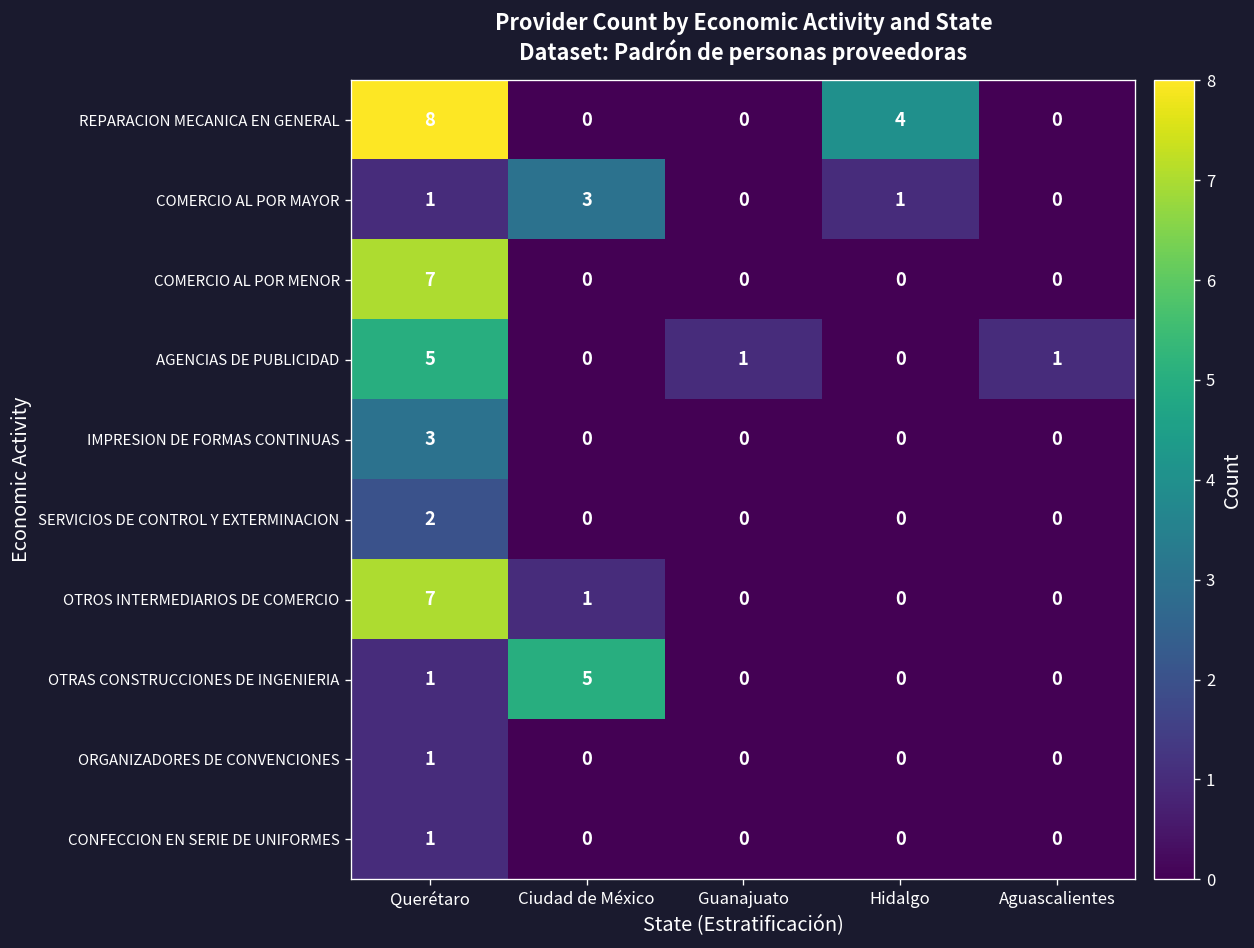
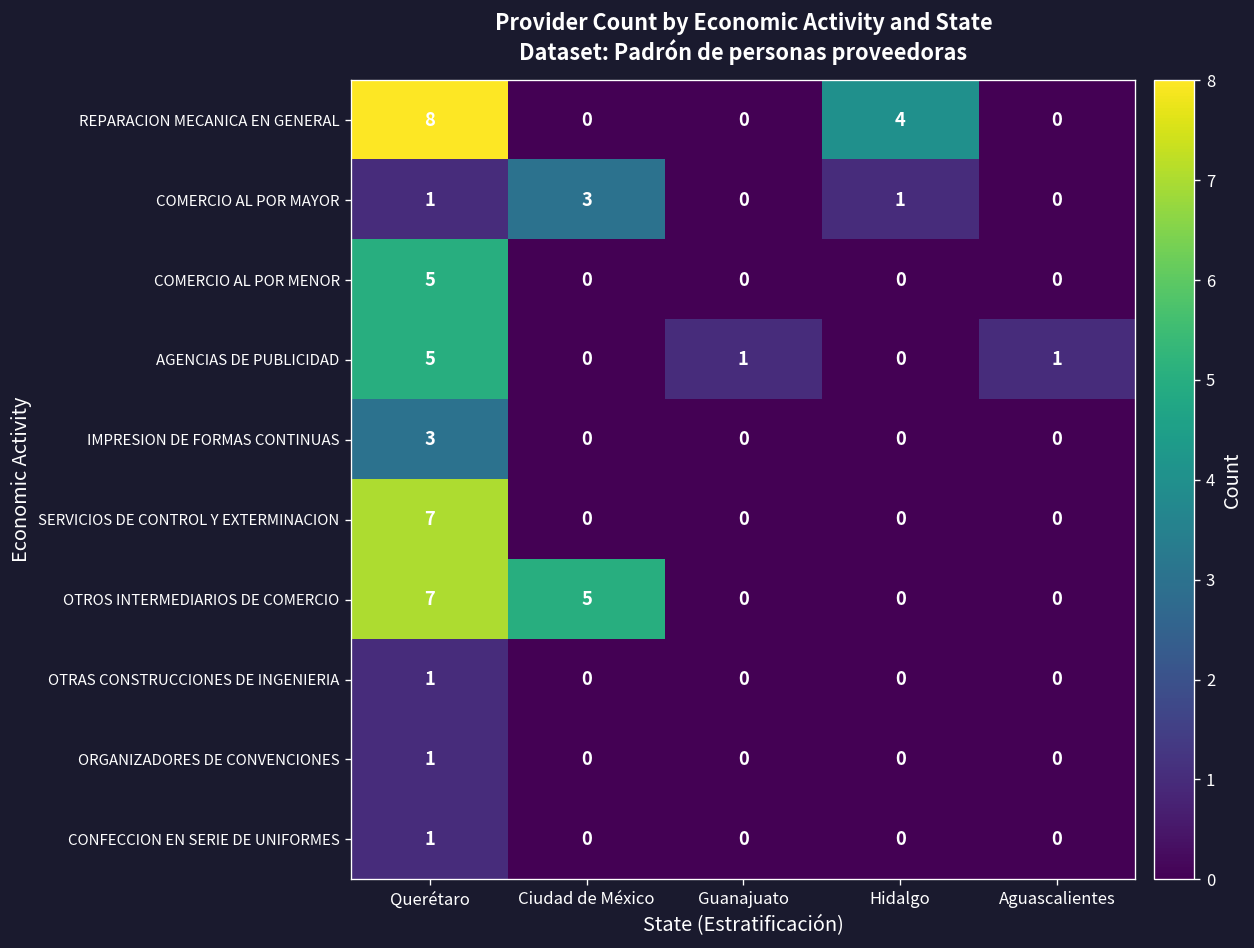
  {
    "REPARACION MECANICA EN GENERAL": {
      "Querétaro": 8,
      "Ciudad de México": 0,
      "Guanajuato": 0,
      "Hidalgo": 4,
      "Aguascalientes": 0
    },
    "COMERCIO AL POR MAYOR": {
      "Querétaro": 1,
      "Ciudad de México": 3,
      "Guanajuato": 0,
      "Hidalgo": 1,
      "Aguascalientes": 0
    },
    "COMERCIO AL POR MENOR": {
-     "Querétaro": 7,
+     "Querétaro": 5,
      "Ciudad de México": 0,
      "Guanajuato": 0,
      "Hidalgo": 0,
      "Aguascalientes": 0
    },
    "AGENCIAS DE PUBLICIDAD": {
      "Querétaro": 5,
      "Ciudad de México": 0,
      "Guanajuato": 1,
      "Hidalgo": 0,
      "Aguascalientes": 1
    },
    "IMPRESION DE FORMAS CONTINUAS": {
      "Querétaro": 3,
      "Ciudad de México": 0,
      "Guanajuato": 0,
      "Hidalgo": 0,
      "Aguascalientes": 0
    },
    "SERVICIOS DE CONTROL Y EXTERMINACION": {
-     "Querétaro": 2,
+     "Querétaro": 7,
      "Ciudad de México": 0,
      "Guanajuato": 0,
      "Hidalgo": 0,
      "Aguascalientes": 0
    },
    "OTROS INTERMEDIARIOS DE COMERCIO": {
      "Querétaro": 7,
-     "Ciudad de México": 1,
+     "Ciudad de México": 5,
      "Guanajuato": 0,
      "Hidalgo": 0,
      "Aguascalientes": 0
    },
    "OTRAS CONSTRUCCIONES DE INGENIERIA": {
      "Querétaro": 1,
-     "Ciudad de México": 5,
+     "Ciudad de México": 0,
      "Guanajuato": 0,
      "Hidalgo": 0,
      "Aguascalientes": 0
    },
    "ORGANIZADORES DE CONVENCIONES": {
      "Querétaro": 1,
      "Ciudad de México": 0,
      "Guanajuato": 0,
      "Hidalgo": 0,
      "Aguascalientes": 0
    },
    "CONFECCION EN SERIE DE UNIFORMES": {
      "Querétaro": 1,
      "Ciudad de México": 0,
      "Guanajuato": 0,
      "Hidalgo": 0,
      "Aguascalientes": 0
    }
  }
